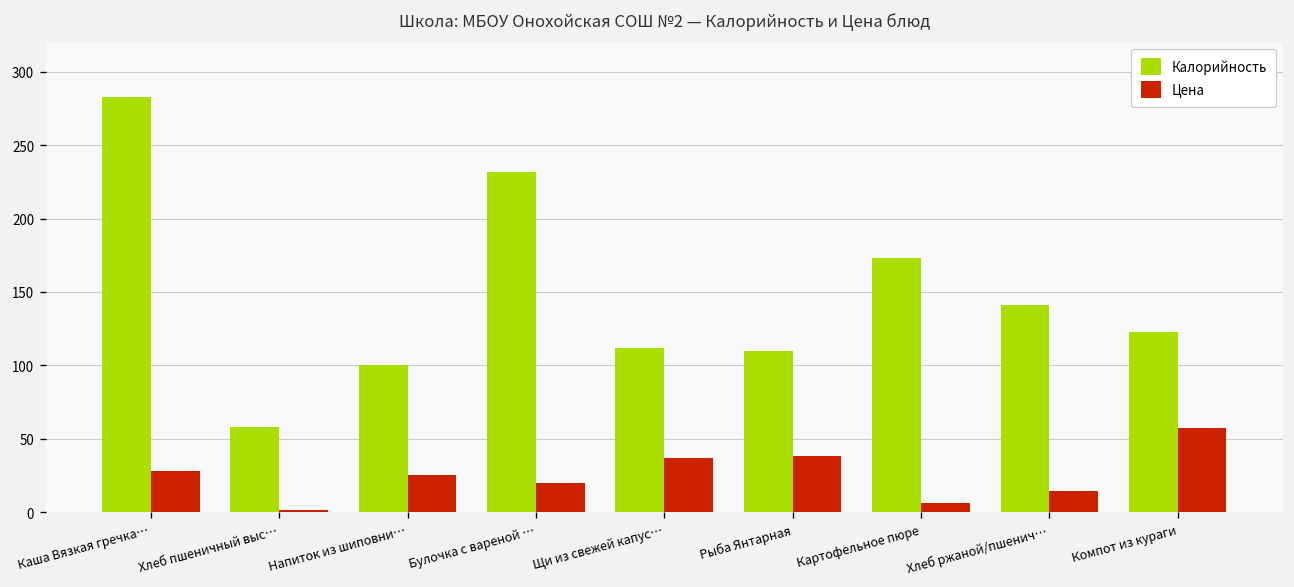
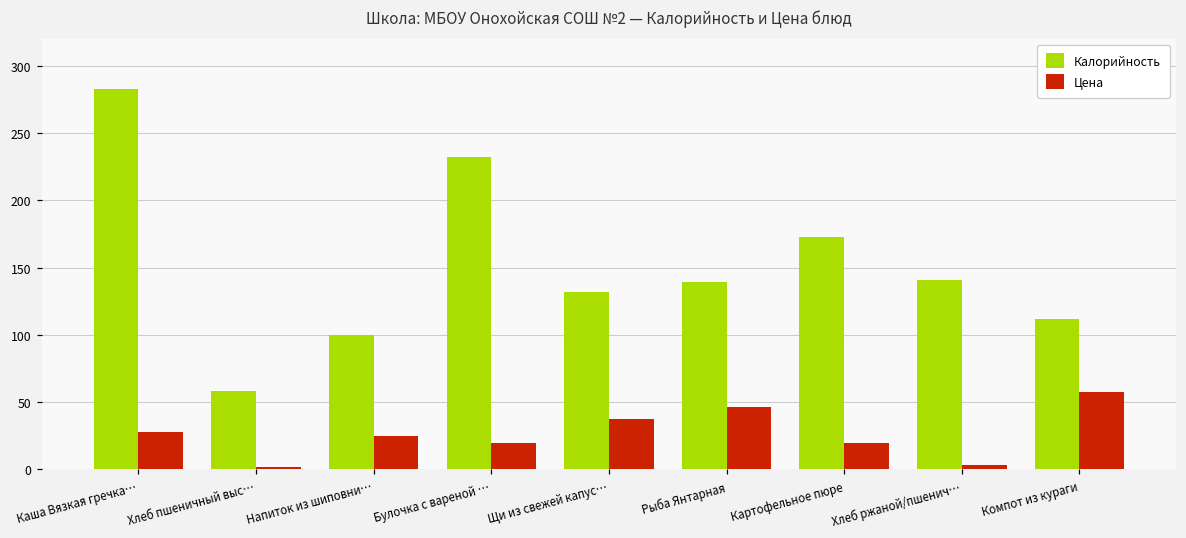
  {
    "Калорийность": {
      "Каша Вязкая гречка…": 283,
      "Хлеб пшеничный выс…": 58,
      "Напиток из шиповни…": 100,
      "Булочка с вареной …": 232,
-     "Щи из свежей капус…": 112,
-     "Рыба Янтарная": 110,
+     "Щи из свежей капус…": 132,
+     "Рыба Янтарная": 139,
      "Картофельное пюре": 173,
      "Хлеб ржаной/пшенич…": 141,
-     "Компот из кураги": 123
+     "Компот из кураги": 112
    },
    "Цена": {
      "Каша Вязкая гречка…": 28,
      "Напиток из шиповни…": 25,
      "Булочка с вареной …": 20,
      "Щи из свежей капус…": 37,
-     "Рыба Янтарная": 38,
-     "Картофельное пюре": 6,
-     "Хлеб ржаной/пшенич…": 14,
+     "Рыба Янтарная": 47,
+     "Картофельное пюре": 19,
+     "Хлеб ржаной/пшенич…": 4,
      "Компот из кураги": 58
    }
  }
